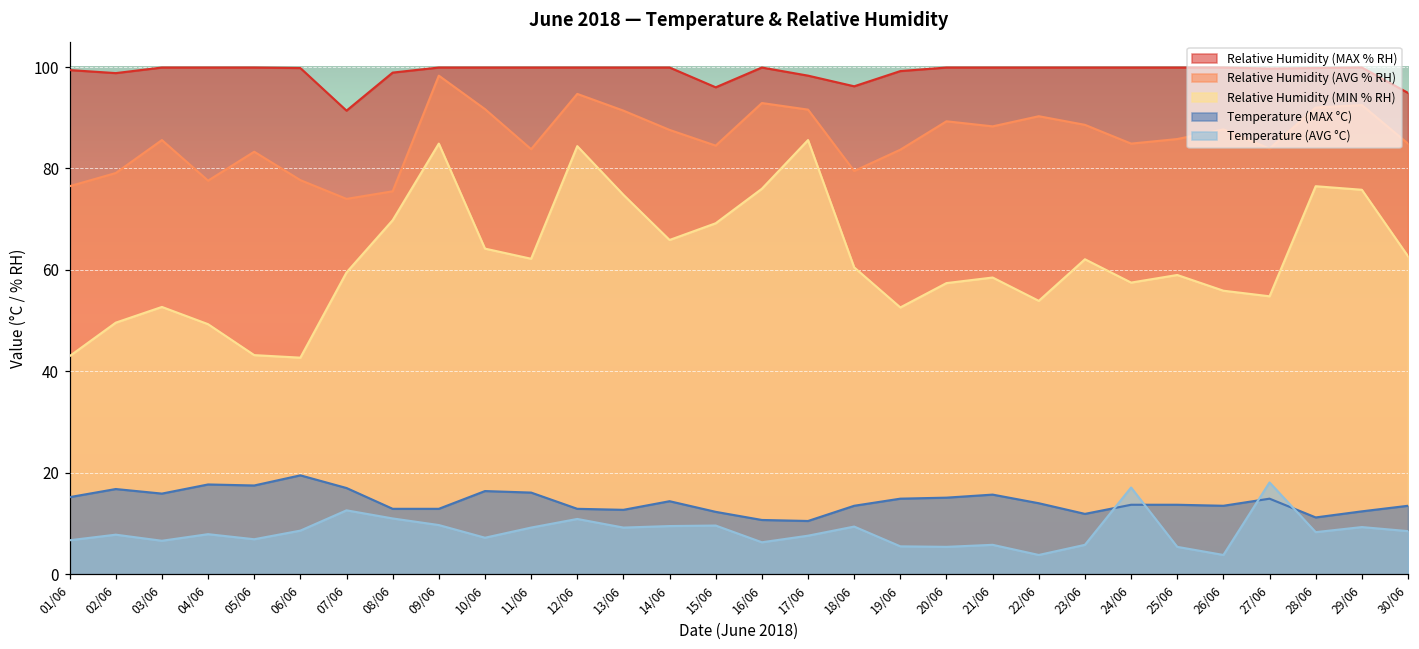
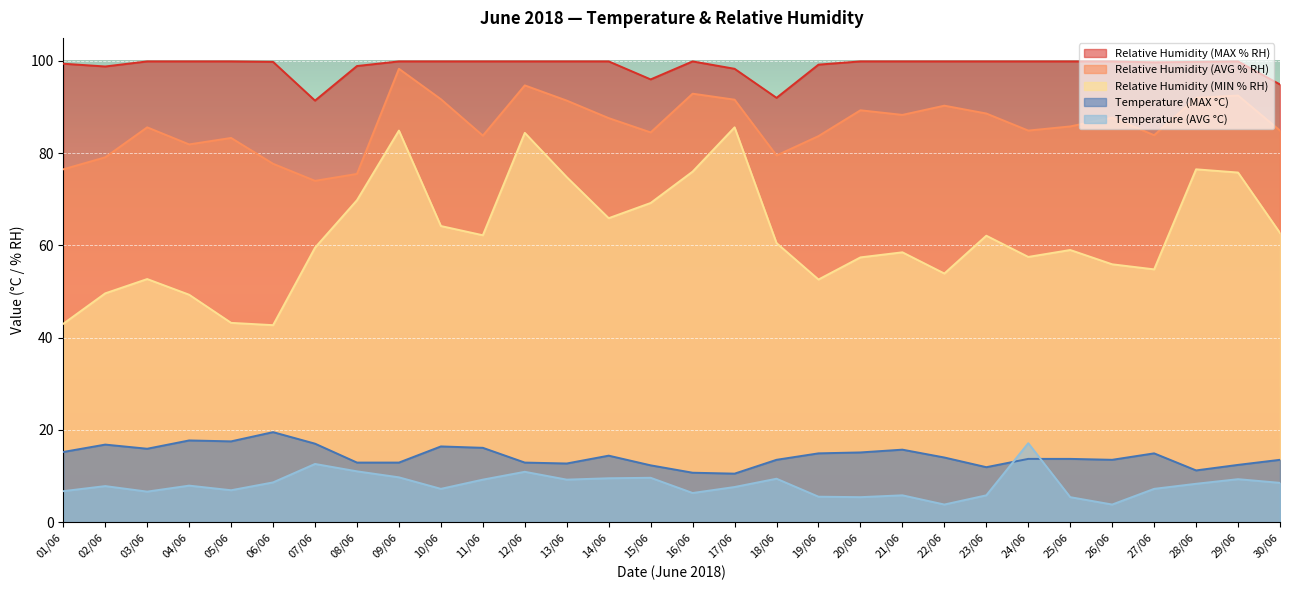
  {
    "Relative Humidity (MAX % RH)": {
      "01/06": 99,
      "02/06": 99,
      "03/06": 100,
      "04/06": 100,
      "05/06": 100,
      "06/06": 100,
      "07/06": 91,
      "08/06": 99,
      "09/06": 100,
      "10/06": 100,
      "11/06": 100,
      "12/06": 100,
      "13/06": 100,
      "14/06": 100,
      "15/06": 96,
      "16/06": 100,
      "17/06": 98,
-     "18/06": 96,
+     "18/06": 92,
      "19/06": 99,
      "20/06": 100,
      "21/06": 100,
      "22/06": 100,
      "23/06": 100,
      "24/06": 100,
      "25/06": 100,
      "30/06": 95
    },
    "Relative Humidity (AVG % RH)": {
      "01/06": 77,
      "02/06": 79,
      "03/06": 86,
-     "04/06": 78,
+     "04/06": 82,
      "05/06": 83,
      "06/06": 78,
      "07/06": 74,
      "08/06": 76,
      "09/06": 98,
      "10/06": 92,
      "11/06": 84,
      "12/06": 95,
      "13/06": 91,
      "14/06": 88,
      "15/06": 85,
      "16/06": 93,
      "17/06": 92,
      "18/06": 80,
      "19/06": 84,
      "20/06": 89,
      "21/06": 88,
      "22/06": 90,
      "23/06": 89,
      "24/06": 85,
      "25/06": 86,
      "27/06": 84,
      "30/06": 85
    },
    "Relative Humidity (MIN % RH)": {
      "01/06": 43,
      "02/06": 50,
      "03/06": 53,
      "04/06": 49,
      "05/06": 43,
      "06/06": 43,
      "07/06": 60,
      "08/06": 70,
      "09/06": 85,
      "10/06": 64,
      "11/06": 62,
      "12/06": 84,
      "13/06": 75,
      "14/06": 66,
      "15/06": 69,
      "16/06": 76,
      "17/06": 86,
      "18/06": 61,
      "19/06": 53,
      "20/06": 57,
      "21/06": 59,
      "22/06": 54,
      "23/06": 62,
      "24/06": 58,
      "25/06": 59,
      "26/06": 56,
      "27/06": 55,
      "28/06": 77,
      "29/06": 76,
      "30/06": 63
    },
    "Temperature (MAX °C)": {
      "01/06": 15,
      "02/06": 17,
      "03/06": 16,
      "04/06": 18,
      "05/06": 18,
      "06/06": 20,
      "07/06": 17,
      "08/06": 13,
      "09/06": 13,
      "10/06": 16,
      "11/06": 16,
      "12/06": 13,
      "13/06": 13,
      "14/06": 14,
      "15/06": 12,
      "16/06": 11,
      "17/06": 11,
      "18/06": 14,
      "19/06": 15,
      "20/06": 15,
      "21/06": 16,
      "22/06": 14,
      "23/06": 12,
      "24/06": 14,
      "25/06": 14,
      "26/06": 14,
      "27/06": 15,
      "28/06": 11,
      "29/06": 12,
      "30/06": 14
    },
    "Temperature (AVG °C)": {
      "01/06": 7,
      "02/06": 8,
      "03/06": 7,
      "04/06": 8,
      "05/06": 7,
      "06/06": 9,
      "07/06": 13,
      "08/06": 11,
      "09/06": 10,
      "10/06": 7,
      "11/06": 9,
      "12/06": 11,
      "13/06": 9,
      "14/06": 10,
      "15/06": 10,
      "16/06": 6,
      "17/06": 8,
      "18/06": 9,
      "19/06": 6,
      "20/06": 5,
      "21/06": 6,
      "22/06": 4,
      "23/06": 6,
      "24/06": 17,
      "25/06": 5,
      "26/06": 4,
-     "27/06": 18,
+     "27/06": 7,
      "28/06": 8,
      "29/06": 9,
      "30/06": 9
    }
  }
